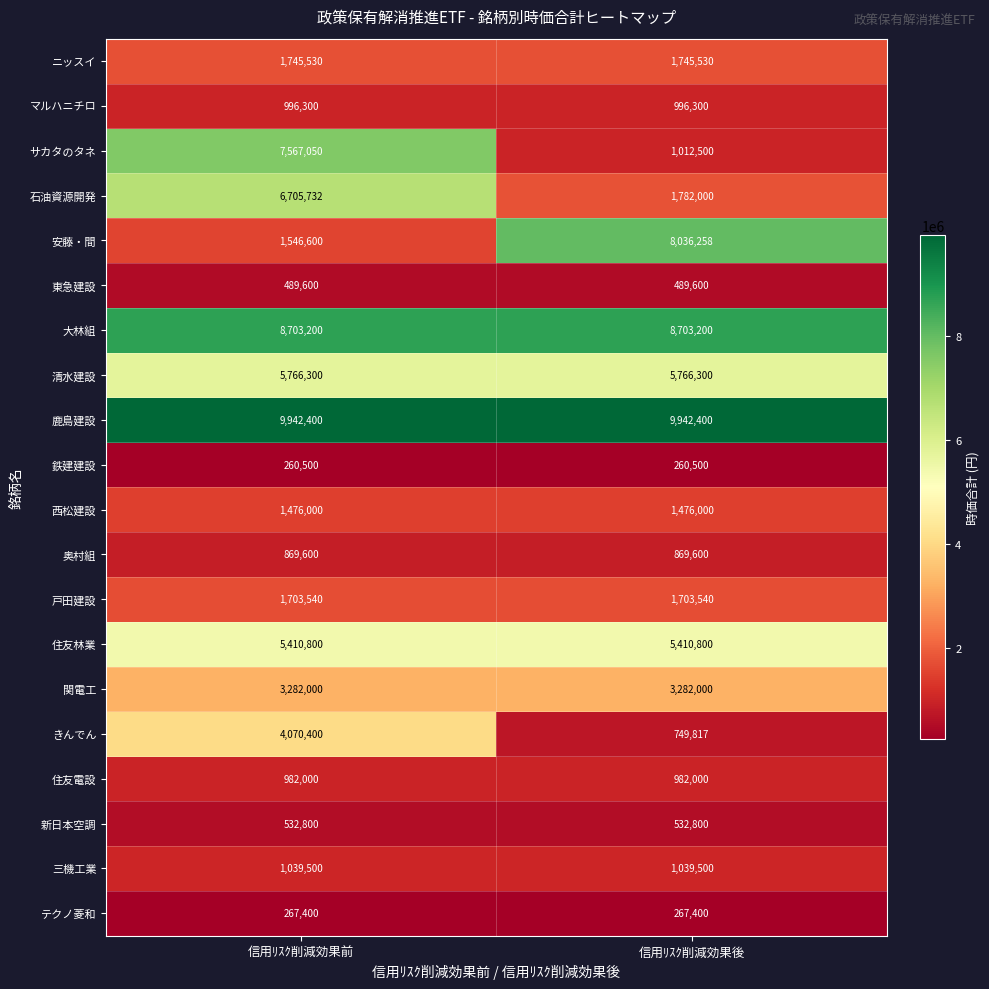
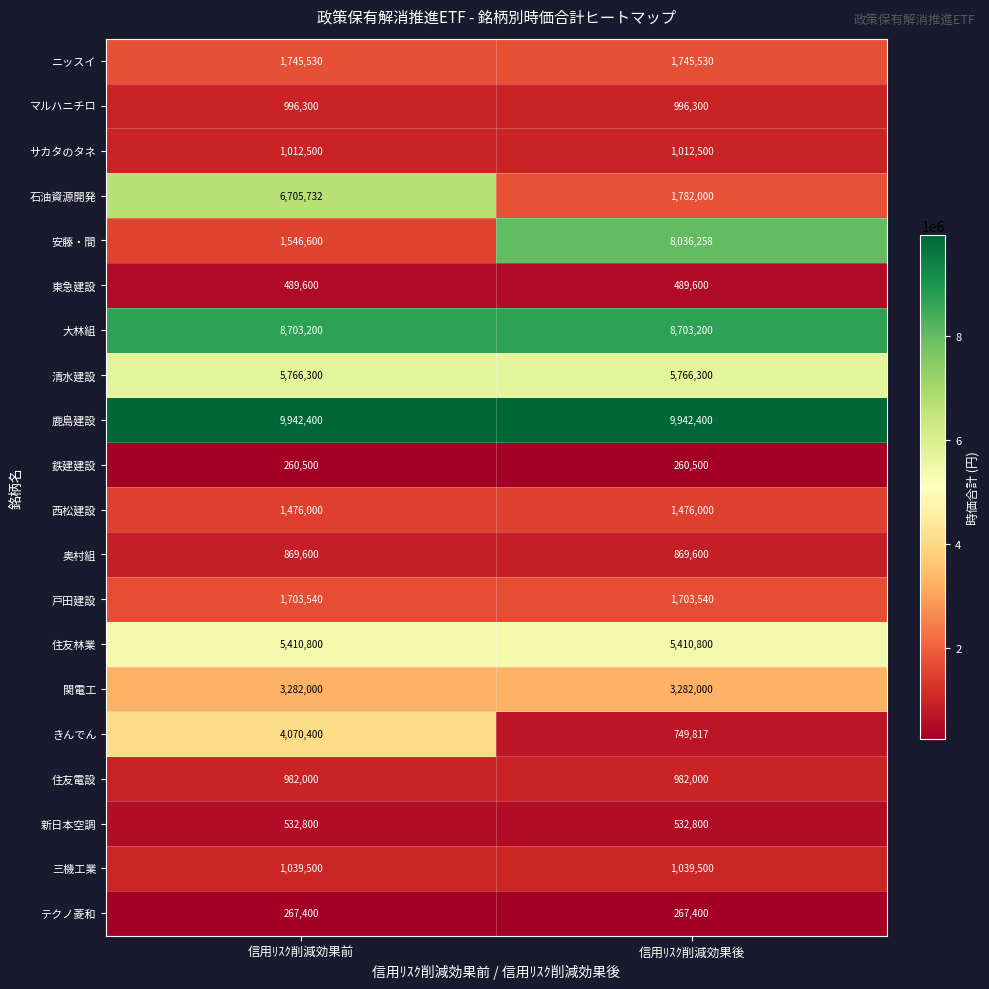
  {
    "ニッスイ": {
      "信用ﾘｽｸ削減効果前": "1,745,530",
      "信用ﾘｽｸ削減効果後": "1,745,530"
    },
    "マルハニチロ": {
      "信用ﾘｽｸ削減効果前": "996,300",
      "信用ﾘｽｸ削減効果後": "996,300"
    },
    "サカタのタネ": {
-     "信用ﾘｽｸ削減効果前": "7,567,050",
+     "信用ﾘｽｸ削減効果前": "1,012,500",
      "信用ﾘｽｸ削減効果後": "1,012,500"
    },
    "石油資源開発": {
      "信用ﾘｽｸ削減効果前": "6,705,732",
      "信用ﾘｽｸ削減効果後": "1,782,000"
    },
    "安藤・間": {
      "信用ﾘｽｸ削減効果前": "1,546,600",
      "信用ﾘｽｸ削減効果後": "8,036,258"
    },
    "東急建設": {
      "信用ﾘｽｸ削減効果前": "489,600",
      "信用ﾘｽｸ削減効果後": "489,600"
    },
    "大林組": {
      "信用ﾘｽｸ削減効果前": "8,703,200",
      "信用ﾘｽｸ削減効果後": "8,703,200"
    },
    "清水建設": {
      "信用ﾘｽｸ削減効果前": "5,766,300",
      "信用ﾘｽｸ削減効果後": "5,766,300"
    },
    "鹿島建設": {
      "信用ﾘｽｸ削減効果前": "9,942,400",
      "信用ﾘｽｸ削減効果後": "9,942,400"
    },
    "鉄建建設": {
      "信用ﾘｽｸ削減効果前": "260,500",
      "信用ﾘｽｸ削減効果後": "260,500"
    },
    "西松建設": {
      "信用ﾘｽｸ削減効果前": "1,476,000",
      "信用ﾘｽｸ削減効果後": "1,476,000"
    },
    "奥村組": {
      "信用ﾘｽｸ削減効果前": "869,600",
      "信用ﾘｽｸ削減効果後": "869,600"
    },
    "戸田建設": {
      "信用ﾘｽｸ削減効果前": "1,703,540",
      "信用ﾘｽｸ削減効果後": "1,703,540"
    },
    "住友林業": {
      "信用ﾘｽｸ削減効果前": "5,410,800",
      "信用ﾘｽｸ削減効果後": "5,410,800"
    },
    "関電工": {
      "信用ﾘｽｸ削減効果前": "3,282,000",
      "信用ﾘｽｸ削減効果後": "3,282,000"
    },
    "きんでん": {
      "信用ﾘｽｸ削減効果前": "4,070,400",
      "信用ﾘｽｸ削減効果後": "749,817"
    },
    "住友電設": {
      "信用ﾘｽｸ削減効果前": "982,000",
      "信用ﾘｽｸ削減効果後": "982,000"
    },
    "新日本空調": {
      "信用ﾘｽｸ削減効果前": "532,800",
      "信用ﾘｽｸ削減効果後": "532,800"
    },
    "三機工業": {
      "信用ﾘｽｸ削減効果前": "1,039,500",
      "信用ﾘｽｸ削減効果後": "1,039,500"
    },
    "テクノ菱和": {
      "信用ﾘｽｸ削減効果前": "267,400",
      "信用ﾘｽｸ削減効果後": "267,400"
    }
  }
